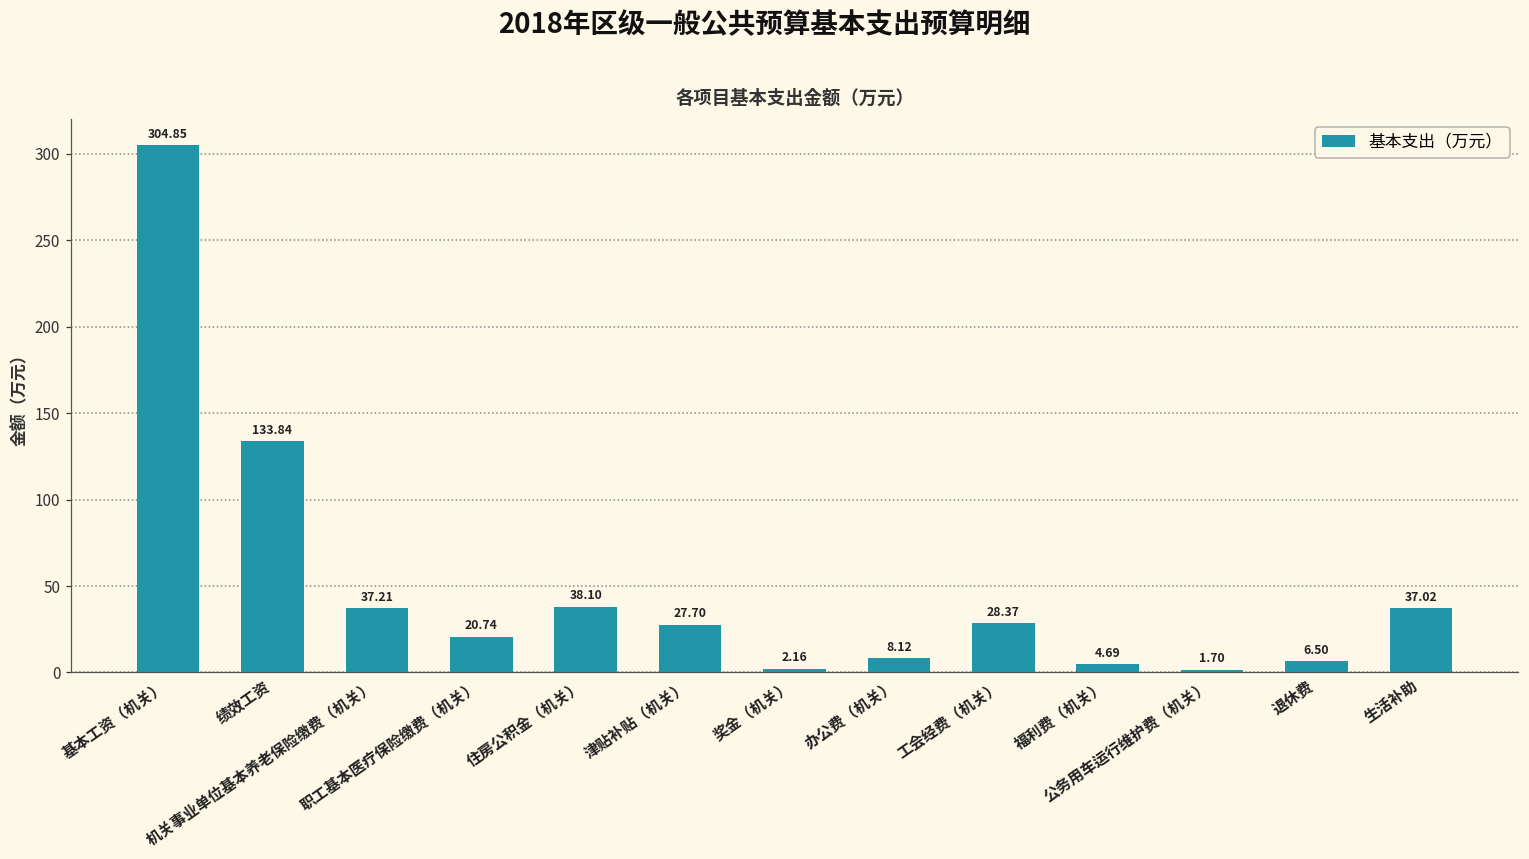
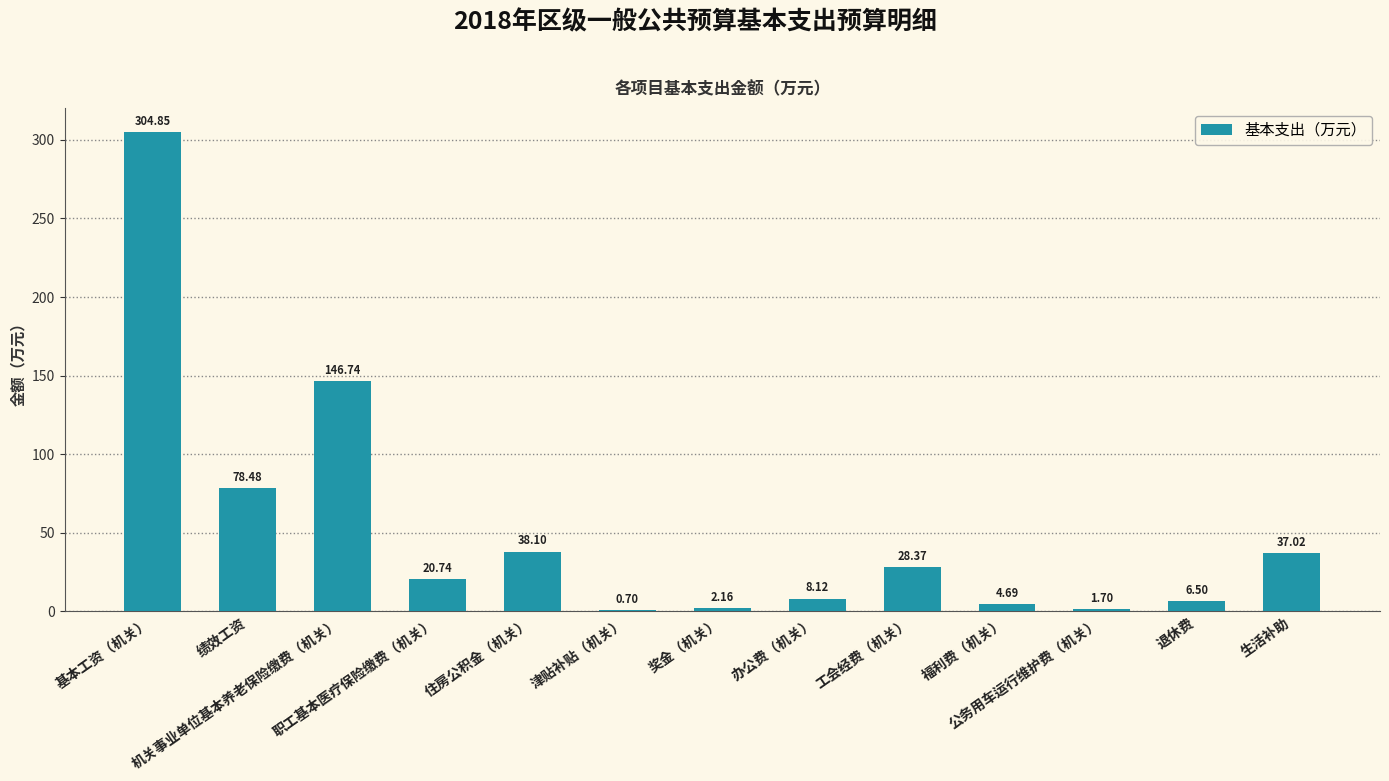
  {
    "基本工资（机关）": 304.85,
-   "绩效工资": 133.84,
-   "机关事业单位基本养老保险缴费（机关）": 37.21,
+   "绩效工资": 78.48,
+   "机关事业单位基本养老保险缴费（机关）": 146.74,
    "职工基本医疗保险缴费（机关）": 20.74,
    "住房公积金（机关）": 38.10,
-   "津贴补贴（机关）": 27.70,
+   "津贴补贴（机关）": 0.70,
    "奖金（机关）": 2.16,
    "办公费（机关）": 8.12,
    "工会经费（机关）": 28.37,
    "福利费（机关）": 4.69,
    "公务用车运行维护费（机关）": 1.70,
    "退休费": 6.50,
    "生活补助": 37.02
  }
